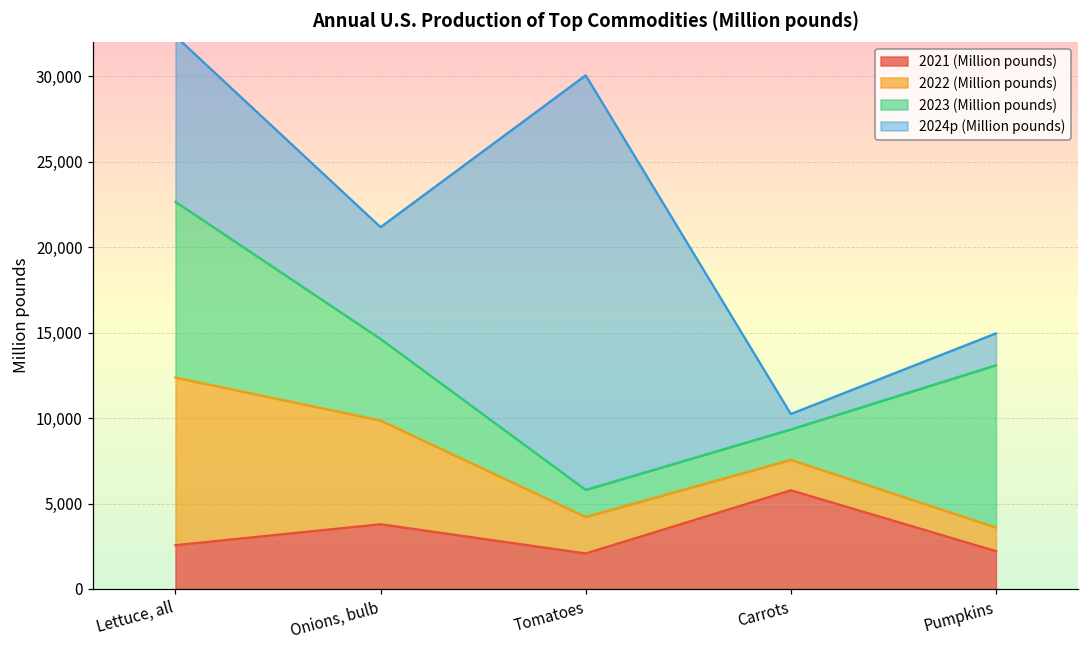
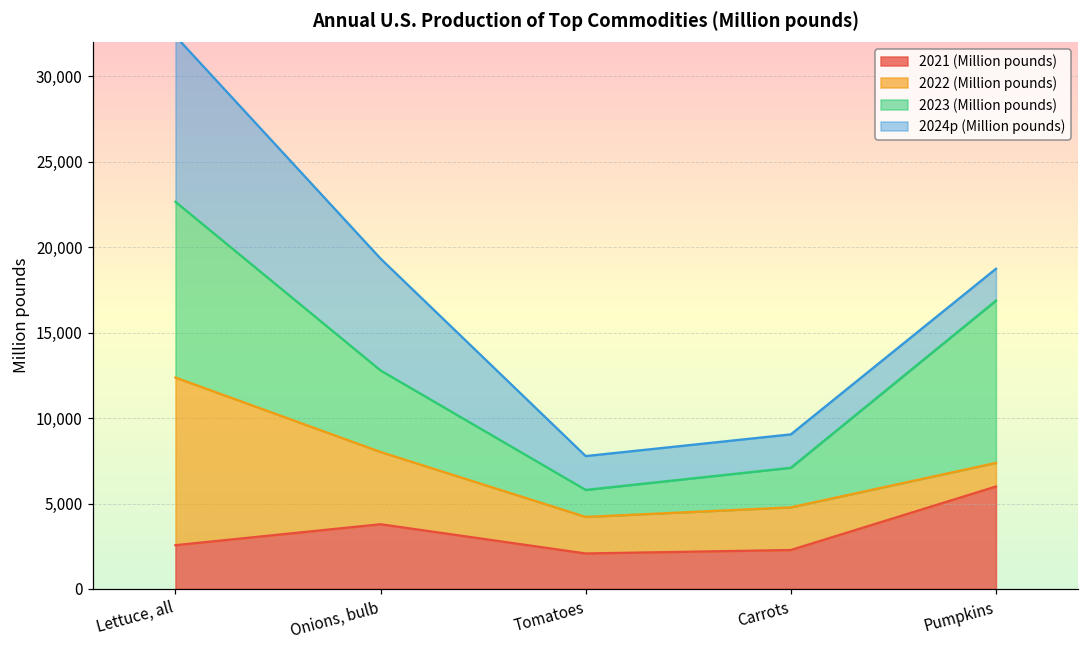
  {
    "2021 (Million pounds)": {
      "Lettuce, all": "2,600",
      "Onions, bulb": "3,800",
      "Tomatoes": "2,100",
-     "Carrots": "5,800",
-     "Pumpkins": "2,200"
+     "Carrots": "2,300",
+     "Pumpkins": "6,000"
    },
    "2022 (Million pounds)": {
      "Lettuce, all": "9,800",
-     "Onions, bulb": "6,100",
+     "Onions, bulb": "4,200",
      "Tomatoes": "2,100",
-     "Carrots": "1,800",
+     "Carrots": "2,500",
      "Pumpkins": "1,400"
    },
    "2023 (Million pounds)": {
      "Lettuce, all": "10,300",
      "Onions, bulb": "4,800",
      "Tomatoes": "1,600",
-     "Carrots": "1,800",
+     "Carrots": "2,300",
      "Pumpkins": "9,500"
    },
    "2024p (Million pounds)": {
      "Onions, bulb": "6,500",
-     "Tomatoes": "24,300",
-     "Carrots": "900",
+     "Tomatoes": "2,000",
+     "Carrots": "2,000",
      "Pumpkins": "1,900"
    }
  }
